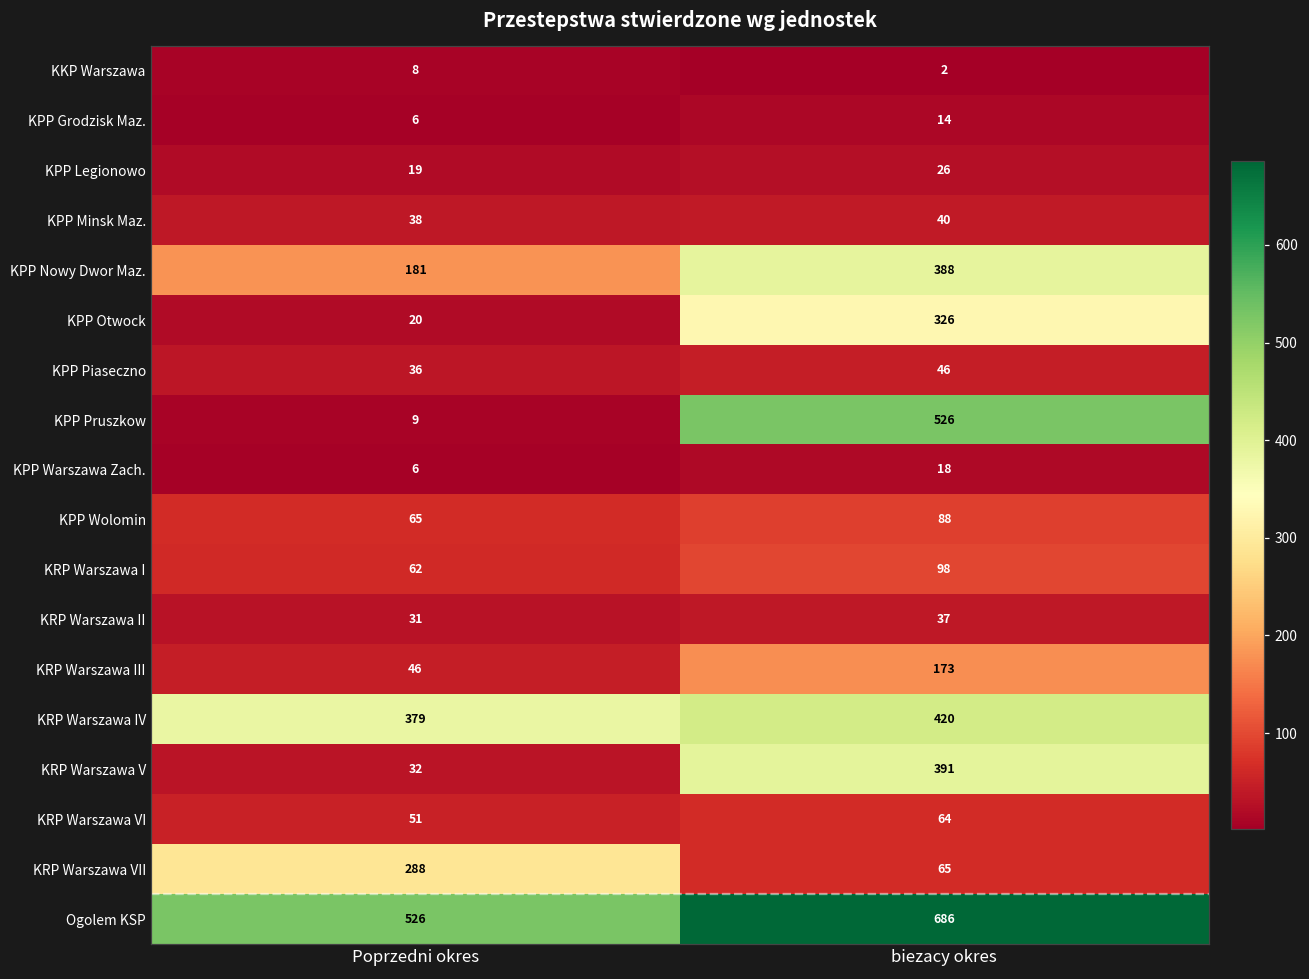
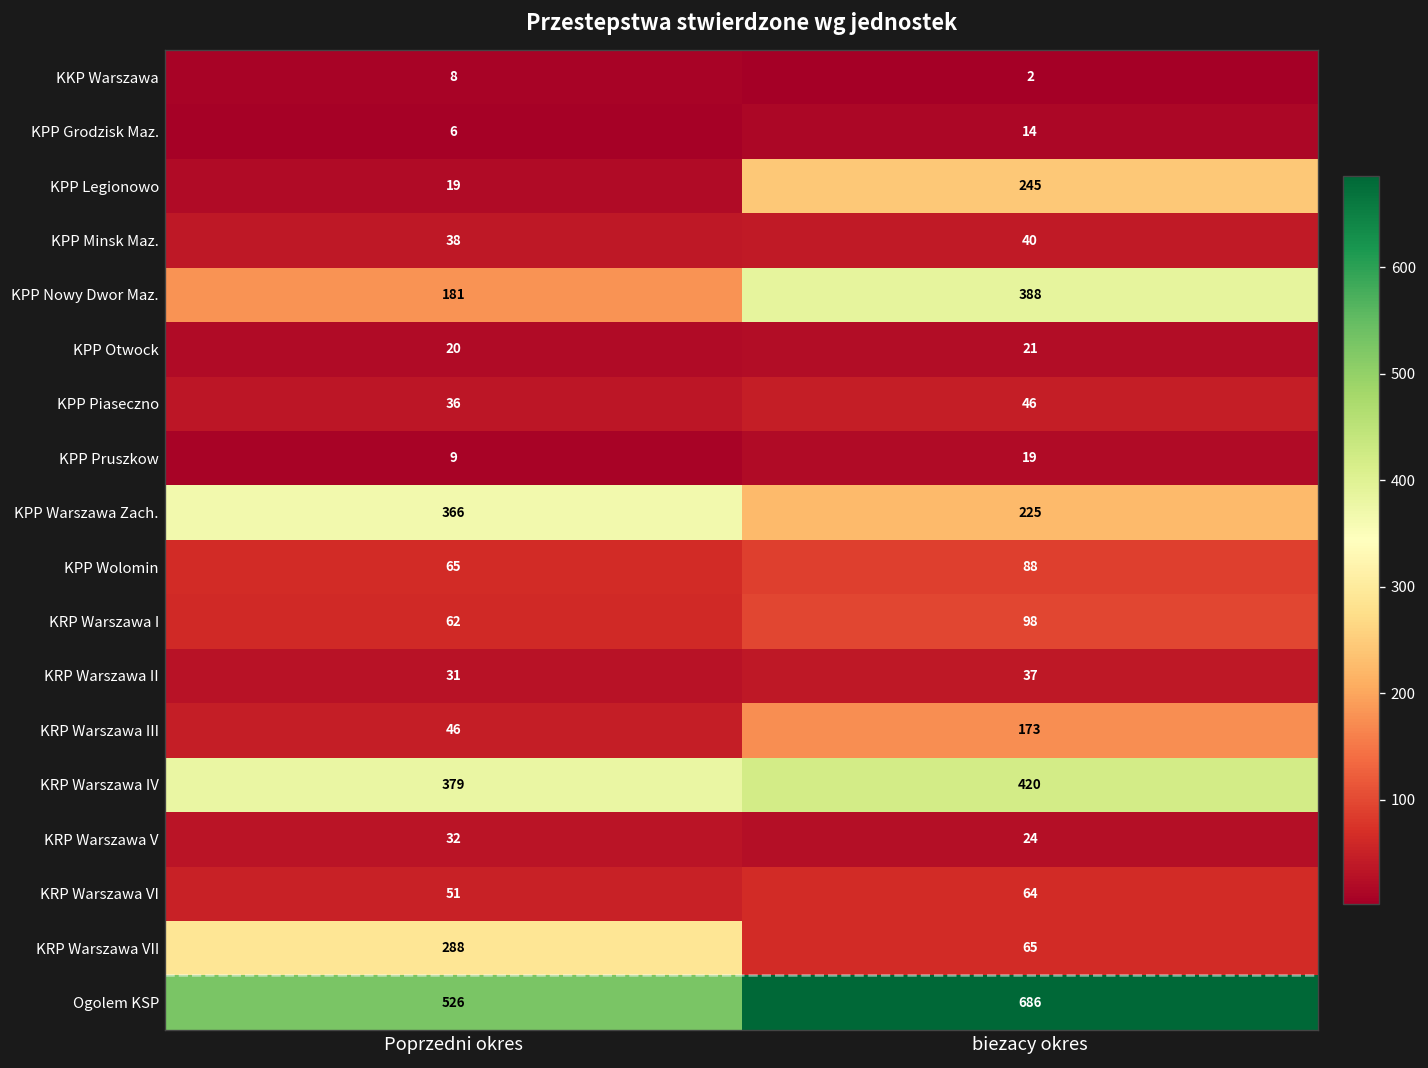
  {
    "KKP Warszawa": {
      "Poprzedni okres": 8,
      "biezacy okres": 2
    },
    "KPP Grodzisk Maz.": {
      "Poprzedni okres": 6,
      "biezacy okres": 14
    },
    "KPP Legionowo": {
      "Poprzedni okres": 19,
-     "biezacy okres": 26
+     "biezacy okres": 245
    },
    "KPP Minsk Maz.": {
      "Poprzedni okres": 38,
      "biezacy okres": 40
    },
    "KPP Nowy Dwor Maz.": {
      "Poprzedni okres": 181,
      "biezacy okres": 388
    },
    "KPP Otwock": {
      "Poprzedni okres": 20,
-     "biezacy okres": 326
+     "biezacy okres": 21
    },
    "KPP Piaseczno": {
      "Poprzedni okres": 36,
      "biezacy okres": 46
    },
    "KPP Pruszkow": {
      "Poprzedni okres": 9,
-     "biezacy okres": 526
+     "biezacy okres": 19
    },
    "KPP Warszawa Zach.": {
-     "Poprzedni okres": 6,
-     "biezacy okres": 18
+     "Poprzedni okres": 366,
+     "biezacy okres": 225
    },
    "KPP Wolomin": {
      "Poprzedni okres": 65,
      "biezacy okres": 88
    },
    "KRP Warszawa I": {
      "Poprzedni okres": 62,
      "biezacy okres": 98
    },
    "KRP Warszawa II": {
      "Poprzedni okres": 31,
      "biezacy okres": 37
    },
    "KRP Warszawa III": {
      "Poprzedni okres": 46,
      "biezacy okres": 173
    },
    "KRP Warszawa IV": {
      "Poprzedni okres": 379,
      "biezacy okres": 420
    },
    "KRP Warszawa V": {
      "Poprzedni okres": 32,
-     "biezacy okres": 391
+     "biezacy okres": 24
    },
    "KRP Warszawa VI": {
      "Poprzedni okres": 51,
      "biezacy okres": 64
    },
    "KRP Warszawa VII": {
      "Poprzedni okres": 288,
      "biezacy okres": 65
    },
    "Ogolem KSP": {
      "Poprzedni okres": 526,
      "biezacy okres": 686
    }
  }
